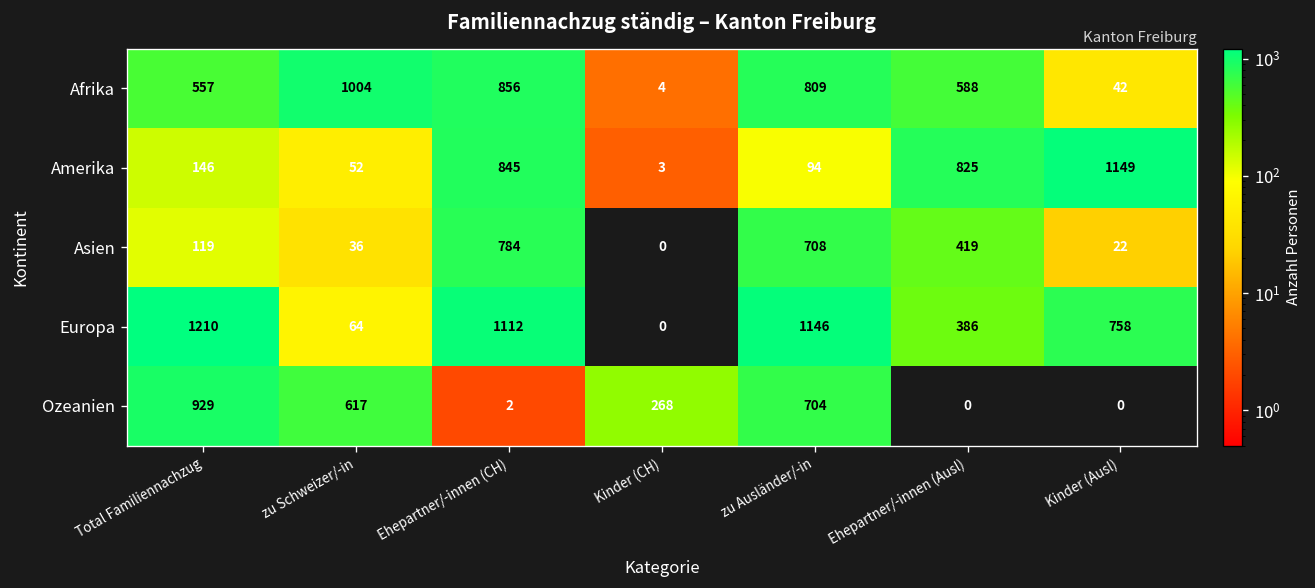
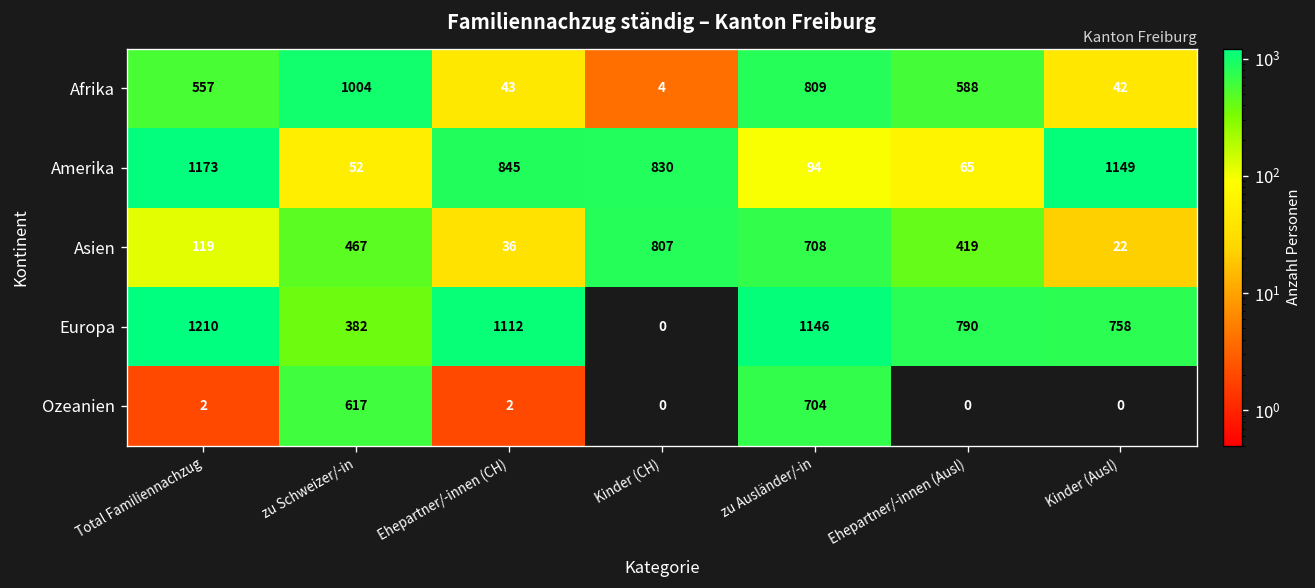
  {
    "Afrika": {
      "Total Familiennachzug": 557,
      "zu Schweizer/-in": 1004,
-     "Ehepartner/-innen (CH)": 856,
+     "Ehepartner/-innen (CH)": 43,
      "Kinder (CH)": 4,
      "zu Ausländer/-in": 809,
      "Ehepartner/-innen (Ausl)": 588,
      "Kinder (Ausl)": 42
    },
    "Amerika": {
-     "Total Familiennachzug": 146,
+     "Total Familiennachzug": 1173,
      "zu Schweizer/-in": 52,
      "Ehepartner/-innen (CH)": 845,
-     "Kinder (CH)": 3,
+     "Kinder (CH)": 830,
      "zu Ausländer/-in": 94,
-     "Ehepartner/-innen (Ausl)": 825,
+     "Ehepartner/-innen (Ausl)": 65,
      "Kinder (Ausl)": 1149
    },
    "Asien": {
      "Total Familiennachzug": 119,
-     "zu Schweizer/-in": 36,
-     "Ehepartner/-innen (CH)": 784,
-     "Kinder (CH)": 0,
+     "zu Schweizer/-in": 467,
+     "Ehepartner/-innen (CH)": 36,
+     "Kinder (CH)": 807,
      "zu Ausländer/-in": 708,
      "Ehepartner/-innen (Ausl)": 419,
      "Kinder (Ausl)": 22
    },
    "Europa": {
      "Total Familiennachzug": 1210,
-     "zu Schweizer/-in": 64,
+     "zu Schweizer/-in": 382,
      "Ehepartner/-innen (CH)": 1112,
      "Kinder (CH)": 0,
      "zu Ausländer/-in": 1146,
-     "Ehepartner/-innen (Ausl)": 386,
+     "Ehepartner/-innen (Ausl)": 790,
      "Kinder (Ausl)": 758
    },
    "Ozeanien": {
-     "Total Familiennachzug": 929,
+     "Total Familiennachzug": 2,
      "zu Schweizer/-in": 617,
      "Ehepartner/-innen (CH)": 2,
-     "Kinder (CH)": 268,
+     "Kinder (CH)": 0,
      "zu Ausländer/-in": 704,
      "Ehepartner/-innen (Ausl)": 0,
      "Kinder (Ausl)": 0
    }
  }
